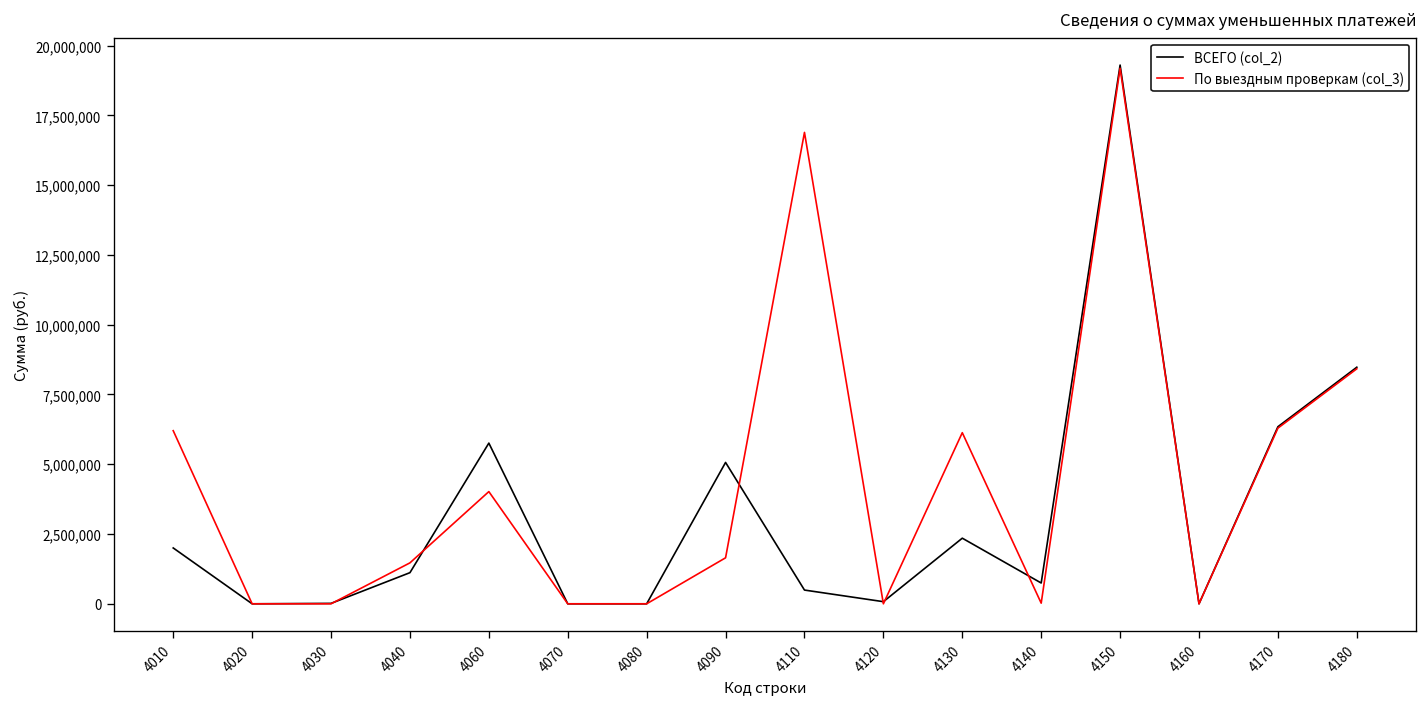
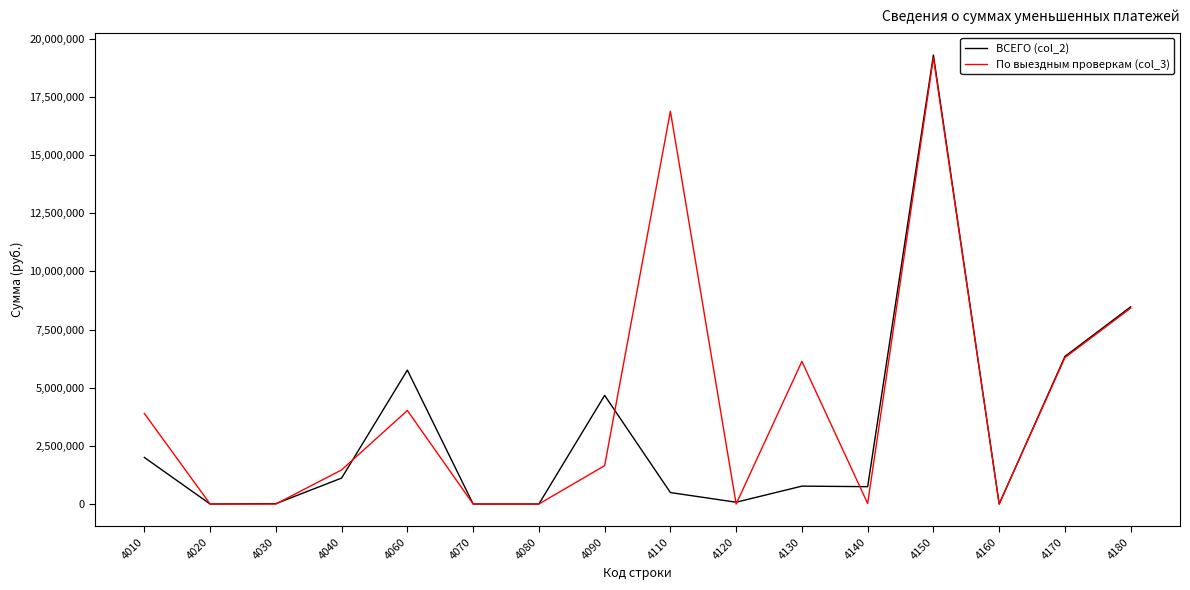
  {
    "ВСЕГО (col_2)": {
      "4010": "2,000,000",
      "4040": "1,100,000",
      "4060": "5,800,000",
-     "4090": "5,100,000",
+     "4090": "4,700,000",
      "4110": "500,000",
-     "4130": "2,400,000",
+     "4130": "800,000",
      "4140": "700,000",
      "4150": "19,300,000"
    },
    "По выездным проверкам (col_3)": {
-     "4010": "6,200,000",
+     "4010": "3,900,000",
      "4040": "1,500,000",
      "4060": "4,000,000",
      "4090": "1,600,000",
      "4110": "16,900,000",
      "4130": "6,100,000",
      "4140": "0",
      "4150": "19,200,000"
    }
  }
